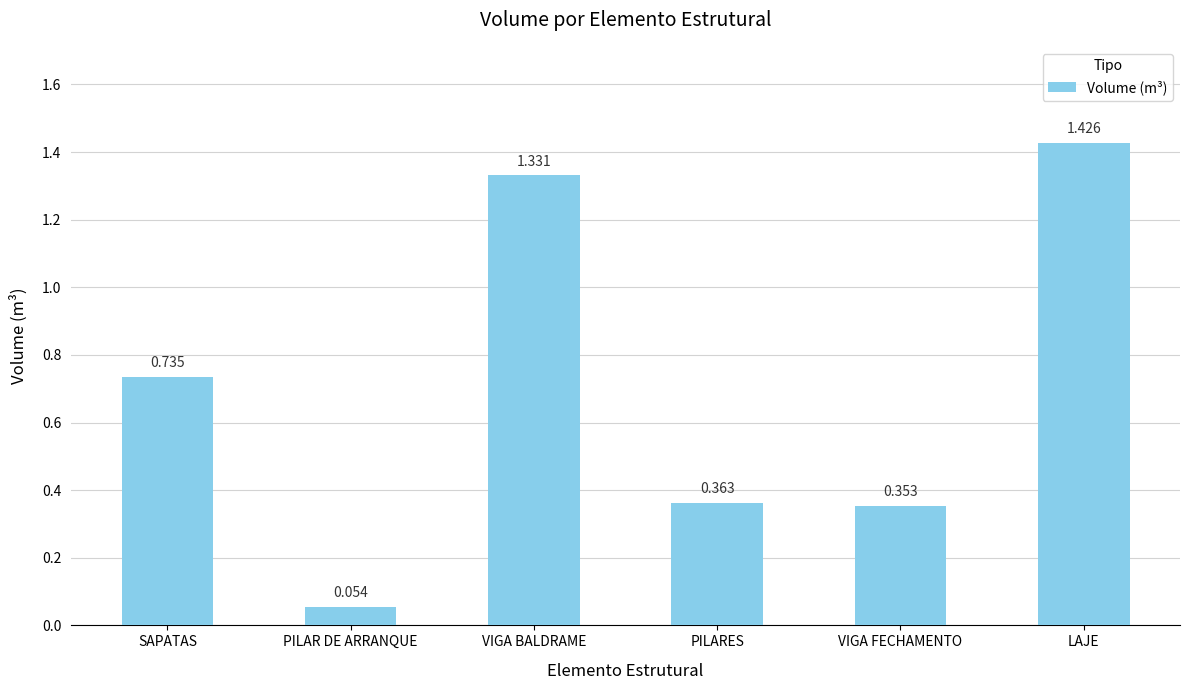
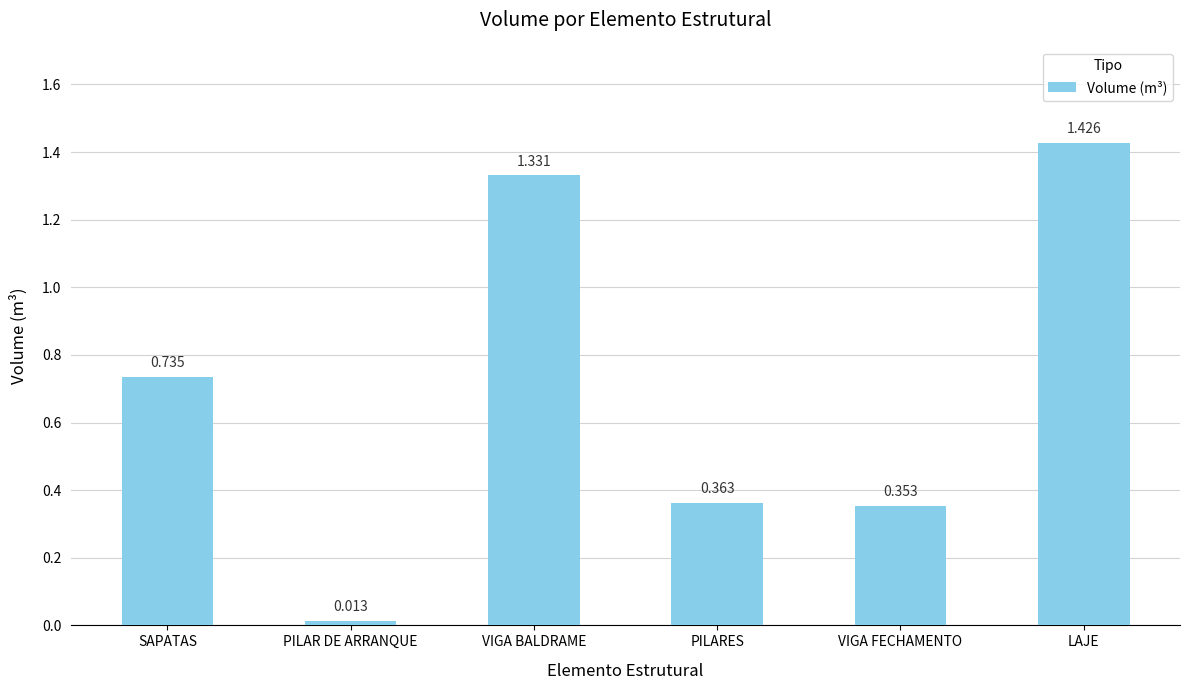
  {
    "SAPATAS": 0.735,
-   "PILAR DE ARRANQUE": 0.054,
+   "PILAR DE ARRANQUE": 0.013,
    "VIGA BALDRAME": 1.331,
    "PILARES": 0.363,
    "VIGA FECHAMENTO": 0.353,
    "LAJE": 1.426
  }
